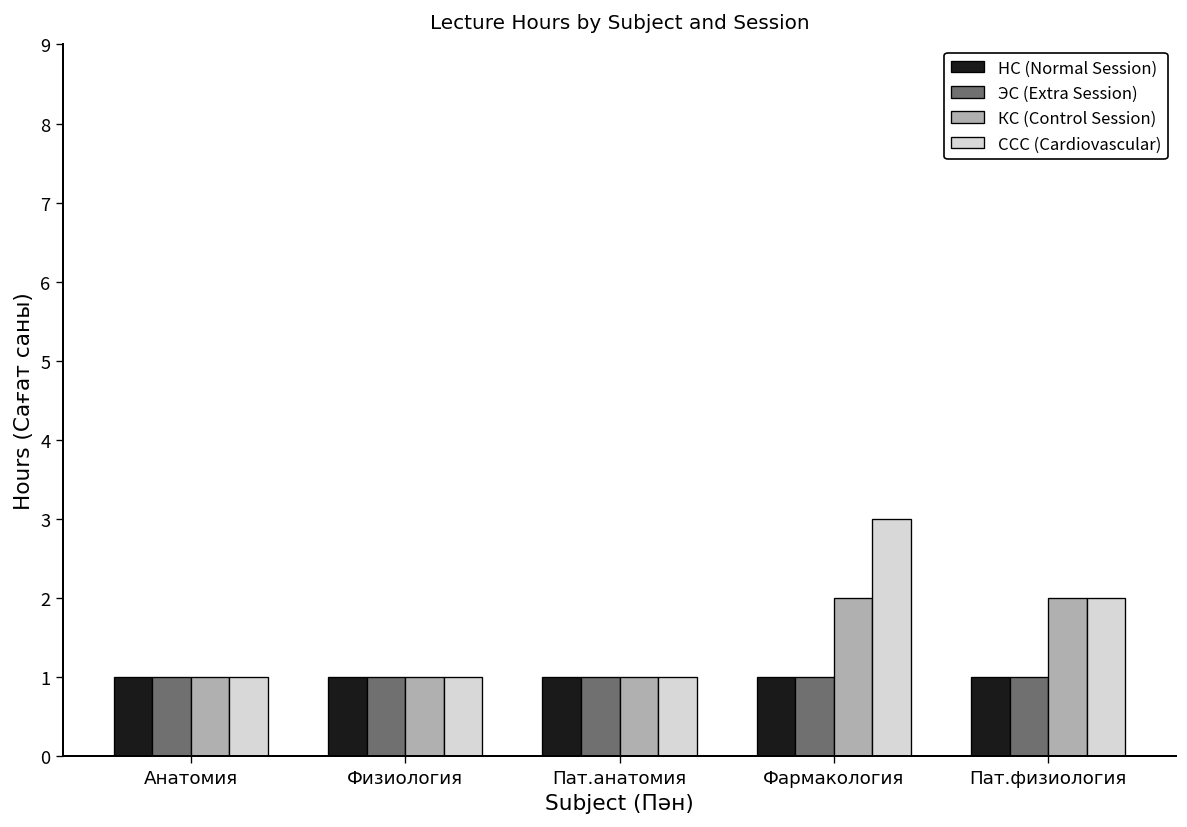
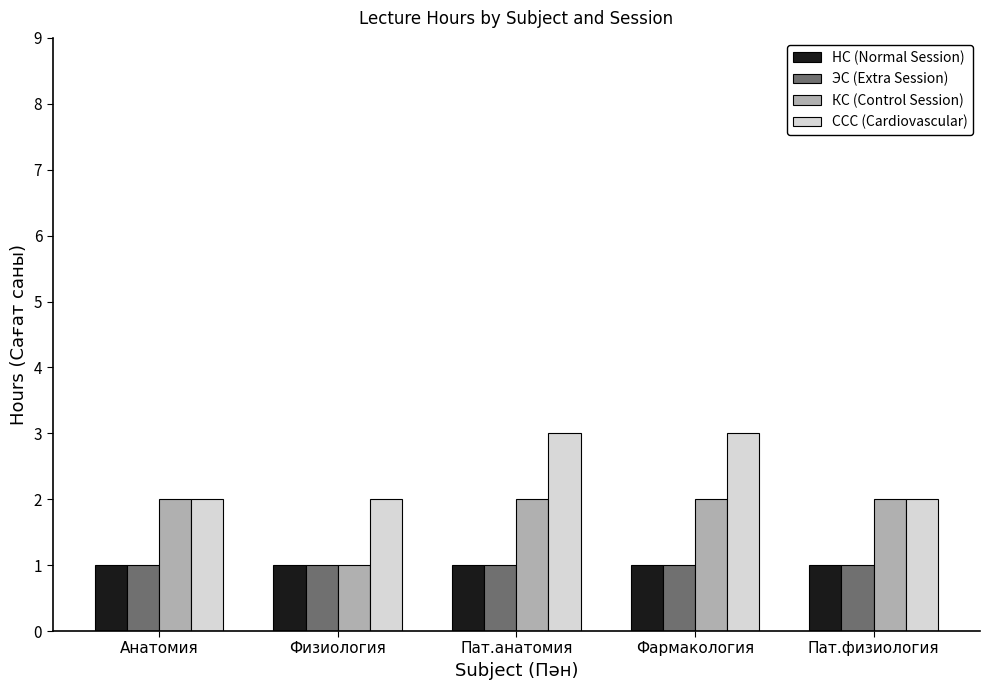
  {
    "НС (Normal Session)": {
      "Анатомия": 1,
      "Физиология": 1,
      "Пат.анатомия": 1,
      "Фармакология": 1,
      "Пат.физиология": 1
    },
    "ЭС (Extra Session)": {
      "Анатомия": 1,
      "Физиология": 1,
      "Пат.анатомия": 1,
      "Фармакология": 1,
      "Пат.физиология": 1
    },
    "КС (Control Session)": {
-     "Анатомия": 1,
+     "Анатомия": 2,
      "Физиология": 1,
-     "Пат.анатомия": 1,
+     "Пат.анатомия": 2,
      "Фармакология": 2,
      "Пат.физиология": 2
    },
    "ССС (Cardiovascular)": {
-     "Анатомия": 1,
-     "Физиология": 1,
-     "Пат.анатомия": 1,
+     "Анатомия": 2,
+     "Физиология": 2,
+     "Пат.анатомия": 3,
      "Фармакология": 3,
      "Пат.физиология": 2
    }
  }
